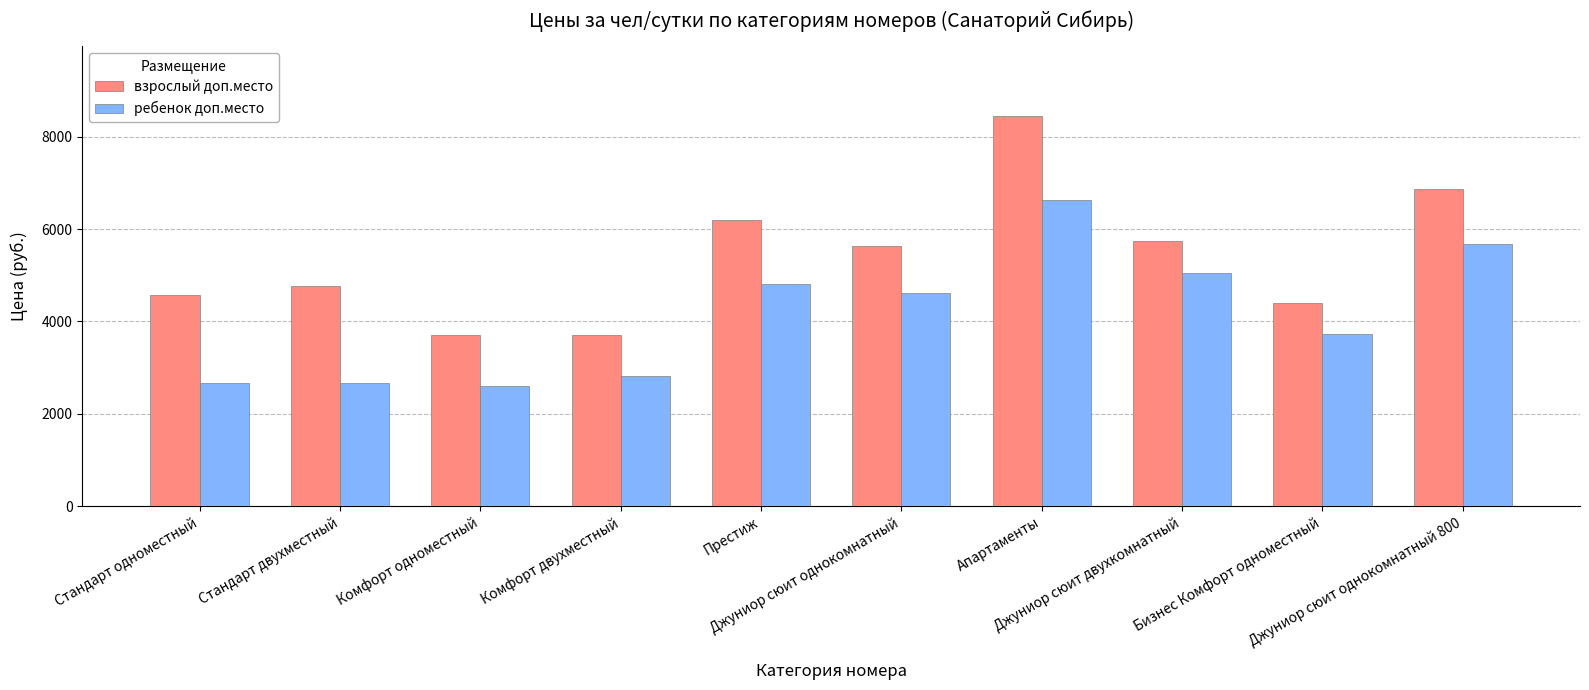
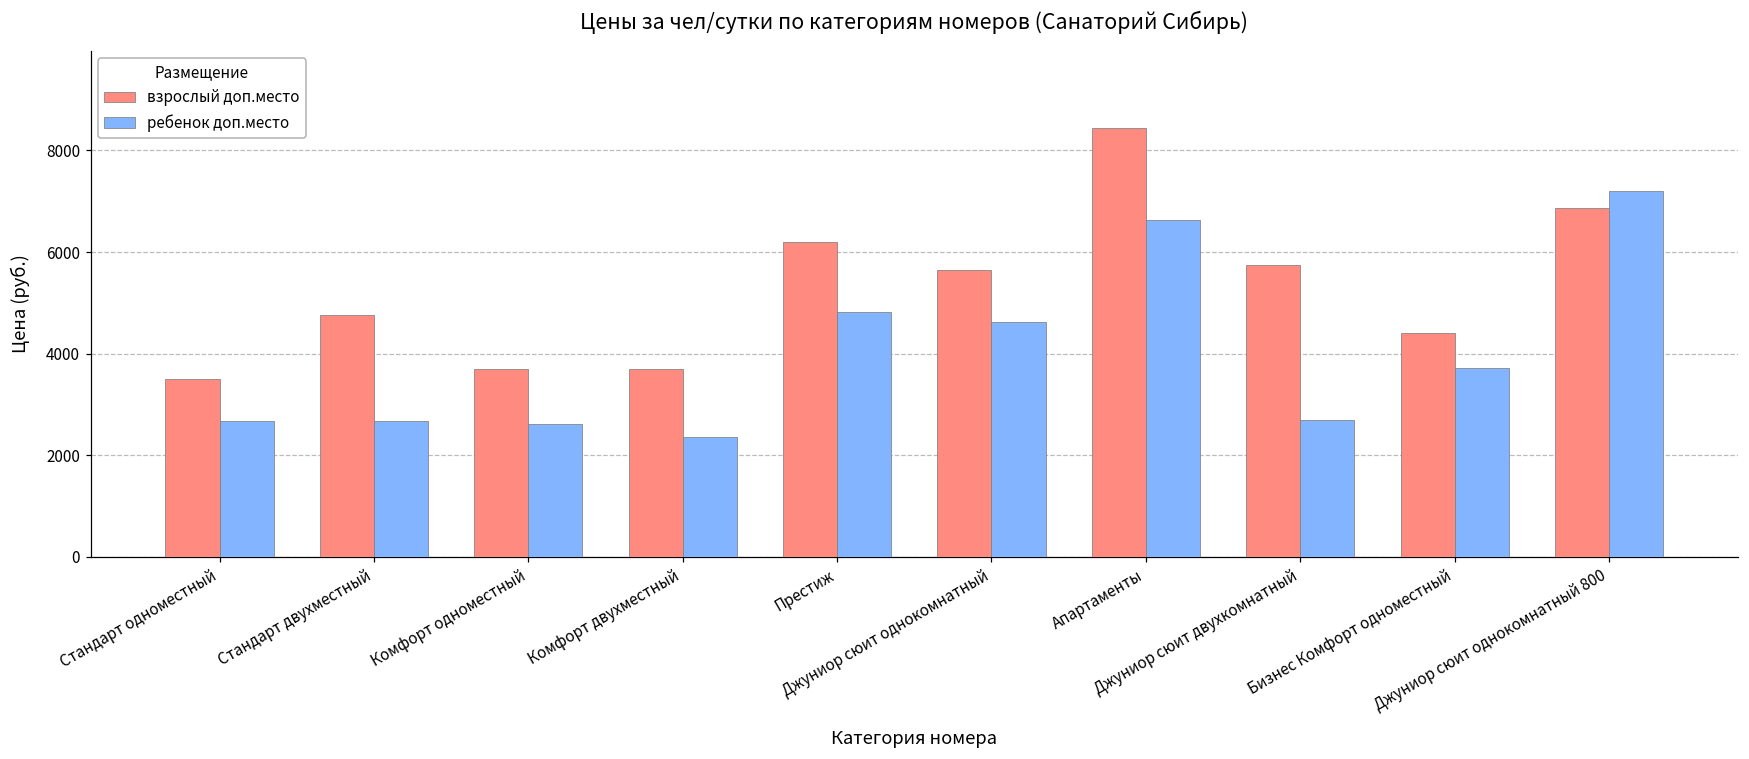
  {
    "взрослый доп.место": {
-     "Стандарт одноместный": 4600,
+     "Стандарт одноместный": 3500,
      "Стандарт двухместный": 4800,
      "Комфорт одноместный": 3700,
      "Комфорт двухместный": 3700,
      "Престиж": 6200,
      "Джуниор сюит однокомнатный": 5600,
      "Апартаменты": 8400,
      "Джуниор сюит двухкомнатный": 5800,
      "Бизнес Комфорт одноместный": 4400,
      "Джуниор сюит однокомнатный 800": 6900
    },
    "ребенок доп.место": {
      "Стандарт одноместный": 2700,
      "Стандарт двухместный": 2700,
      "Комфорт одноместный": 2600,
-     "Комфорт двухместный": 2800,
+     "Комфорт двухместный": 2400,
      "Престиж": 4800,
      "Джуниор сюит однокомнатный": 4600,
      "Апартаменты": 6600,
-     "Джуниор сюит двухкомнатный": 5100,
+     "Джуниор сюит двухкомнатный": 2700,
      "Бизнес Комфорт одноместный": 3700,
-     "Джуниор сюит однокомнатный 800": 5700
+     "Джуниор сюит однокомнатный 800": 7200
    }
  }
